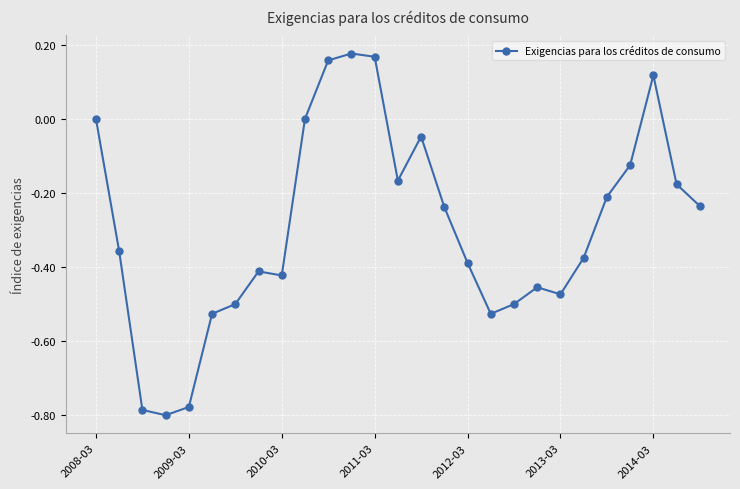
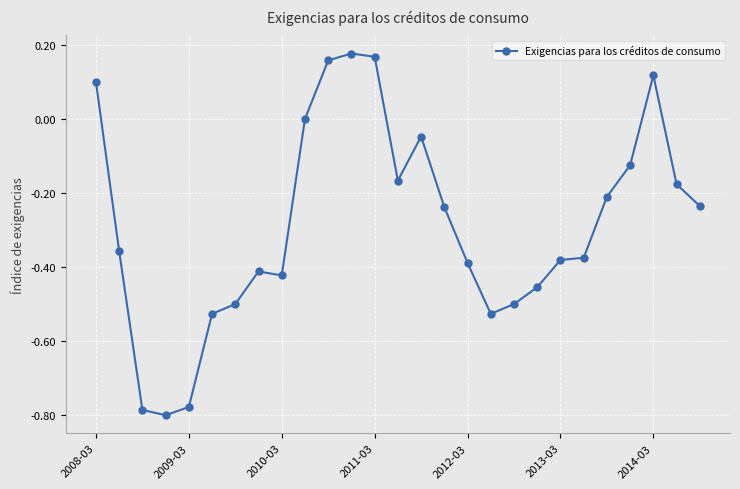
  {
-   "2008-03": 0.0,
+   "2008-03": 0.1,
    "2009-03": -0.78,
    "2010-03": -0.42,
    "2011-03": 0.17,
    "2012-03": -0.39,
-   "2013-03": -0.47,
+   "2013-03": -0.38,
    "2014-03": 0.12
  }
